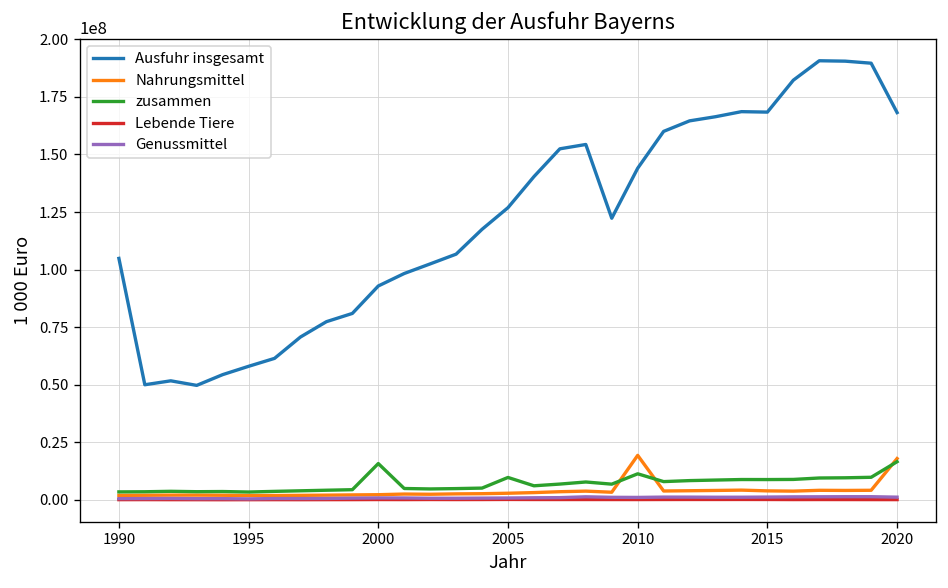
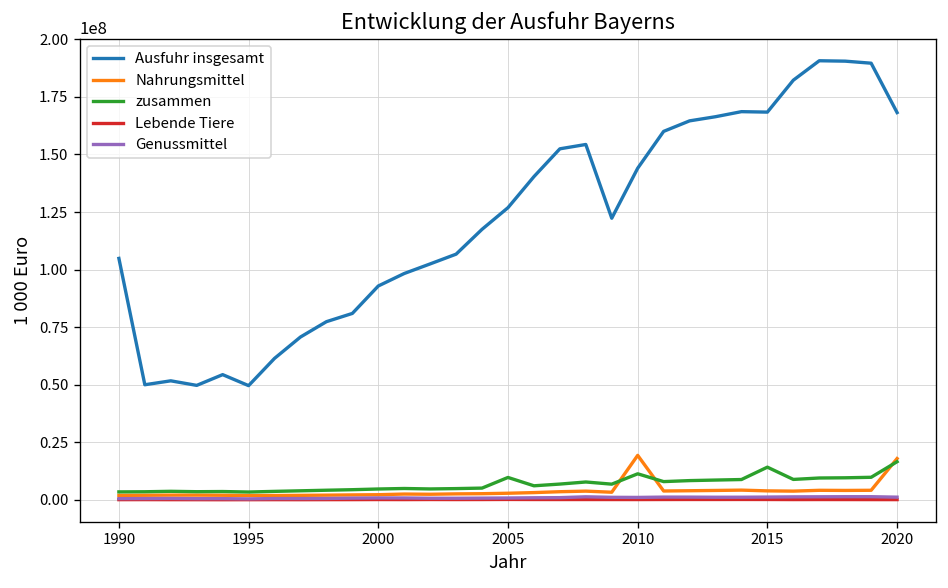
  {
    "Ausfuhr insgesamt": {
      "1990": 105000000,
-     "1995": 58000000,
+     "1995": 50000000,
      "2000": 93000000,
      "2005": 127000000,
      "2010": 144000000,
      "2015": 168000000,
      "2020": 168000000
    },
    "Nahrungsmittel": {
      "1990": 2000000,
      "1995": 2000000,
      "2000": 2000000,
      "2005": 3000000,
      "2010": 19000000,
      "2015": 4000000,
      "2020": 18000000
    },
    "zusammen": {
      "1990": 3000000,
      "1995": 3000000,
-     "2000": 16000000,
+     "2000": 5000000,
      "2005": 10000000,
      "2010": 11000000,
-     "2015": 9000000,
+     "2015": 14000000,
      "2020": 17000000
    }
  }
